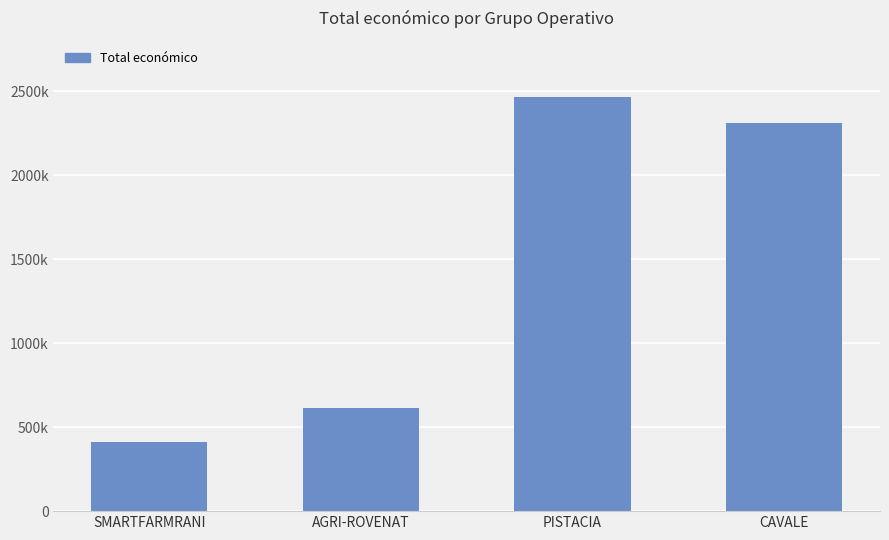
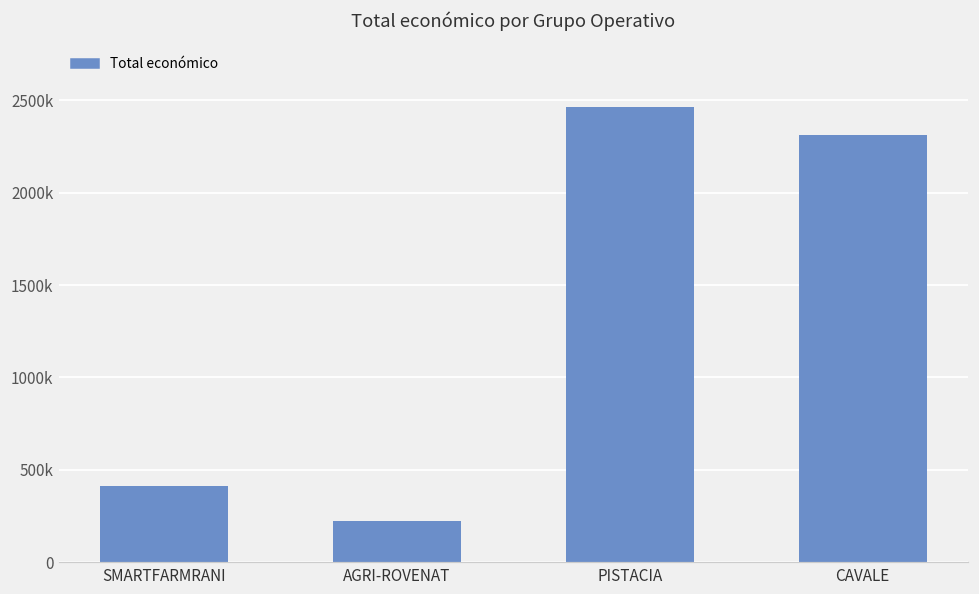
  {
    "SMARTFARMRANI": 410000,
-   "AGRI-ROVENAT": 620000,
+   "AGRI-ROVENAT": 220000,
    "PISTACIA": 2460000,
    "CAVALE": 2310000
  }
